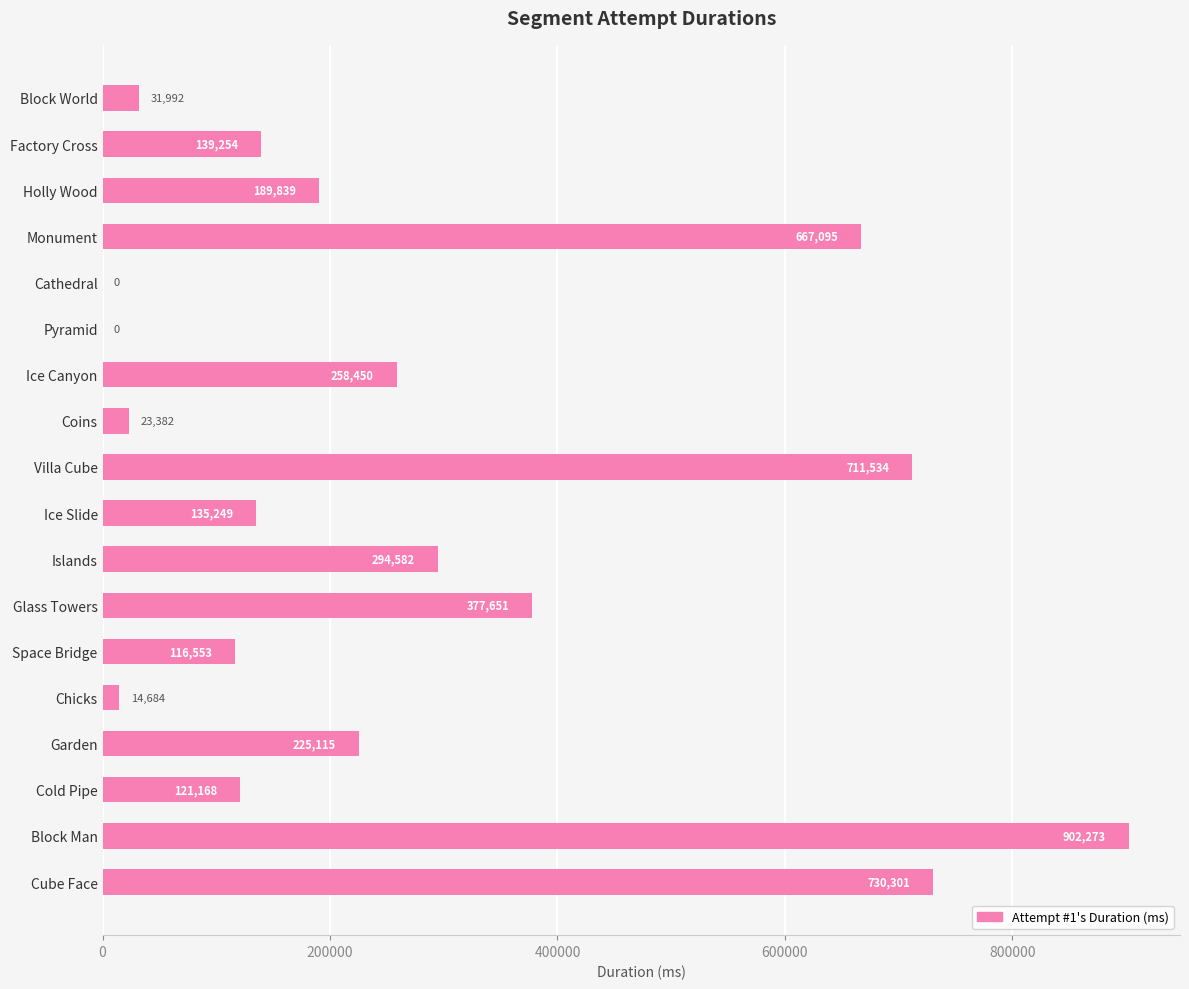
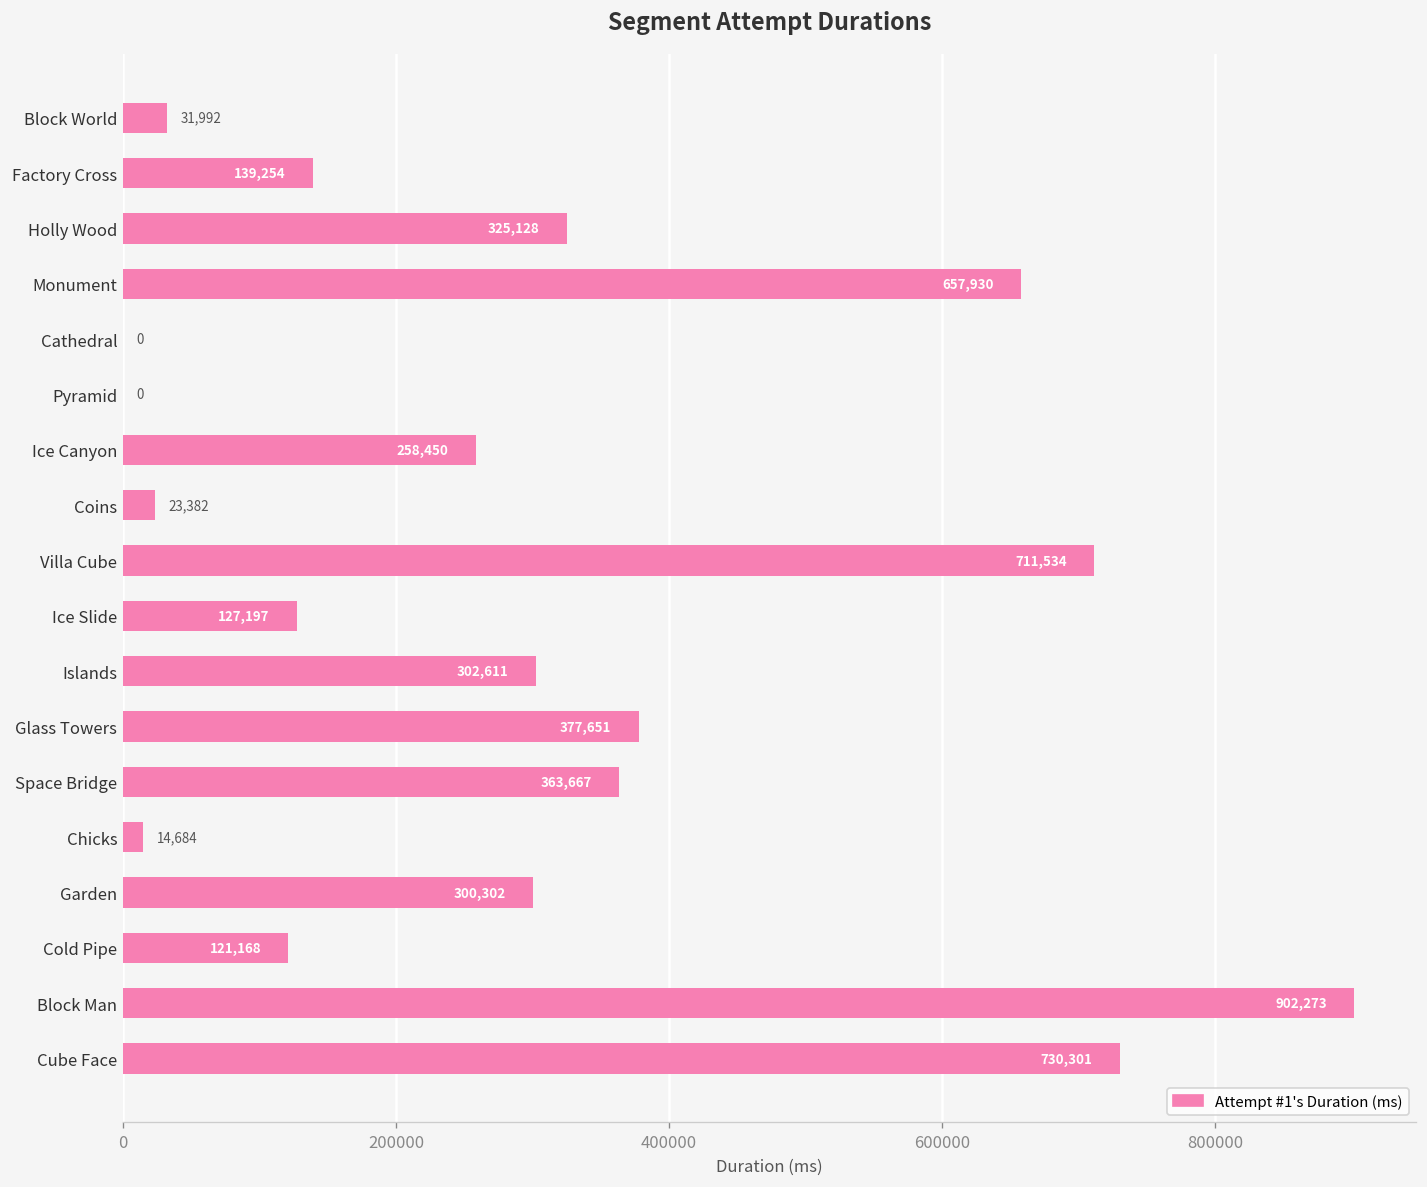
  {
    "Block World": "31,992",
    "Factory Cross": "139,254",
-   "Holly Wood": "189,839",
-   "Monument": "667,095",
+   "Holly Wood": "325,128",
+   "Monument": "657,930",
    "Cathedral": "0",
    "Pyramid": "0",
    "Ice Canyon": "258,450",
    "Coins": "23,382",
    "Villa Cube": "711,534",
-   "Ice Slide": "135,249",
-   "Islands": "294,582",
+   "Ice Slide": "127,197",
+   "Islands": "302,611",
    "Glass Towers": "377,651",
-   "Space Bridge": "116,553",
+   "Space Bridge": "363,667",
    "Chicks": "14,684",
-   "Garden": "225,115",
+   "Garden": "300,302",
    "Cold Pipe": "121,168",
    "Block Man": "902,273",
    "Cube Face": "730,301"
  }
